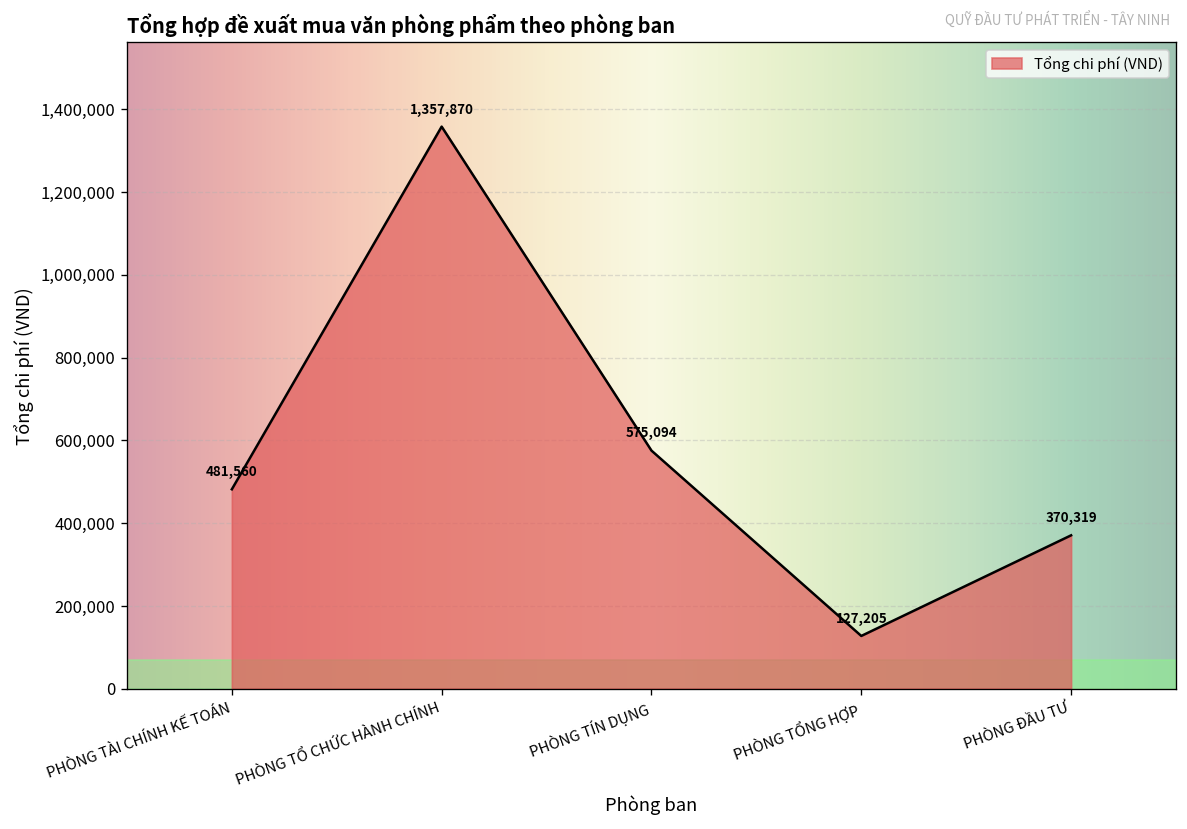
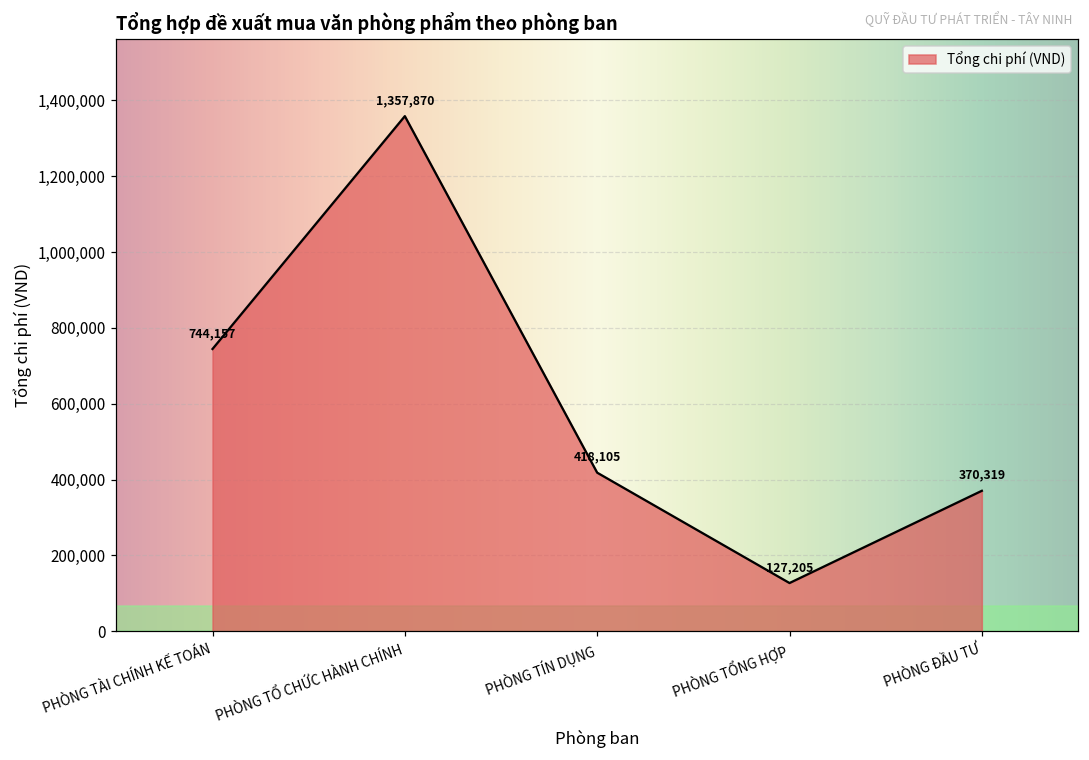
  {
-   "PHÒNG TÀI CHÍNH KẾ TOÁN": "481,560",
+   "PHÒNG TÀI CHÍNH KẾ TOÁN": "744,157",
    "PHÒNG TỔ CHỨC HÀNH CHÍNH": "1,357,870",
-   "PHÒNG TÍN DỤNG": "575,094",
+   "PHÒNG TÍN DỤNG": "418,105",
    "PHÒNG TỔNG HỢP": "127,205",
    "PHÒNG ĐẦU TƯ": "370,319"
  }
